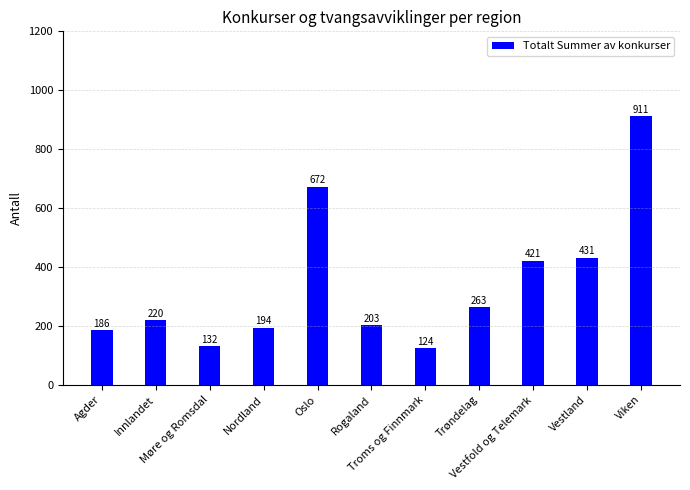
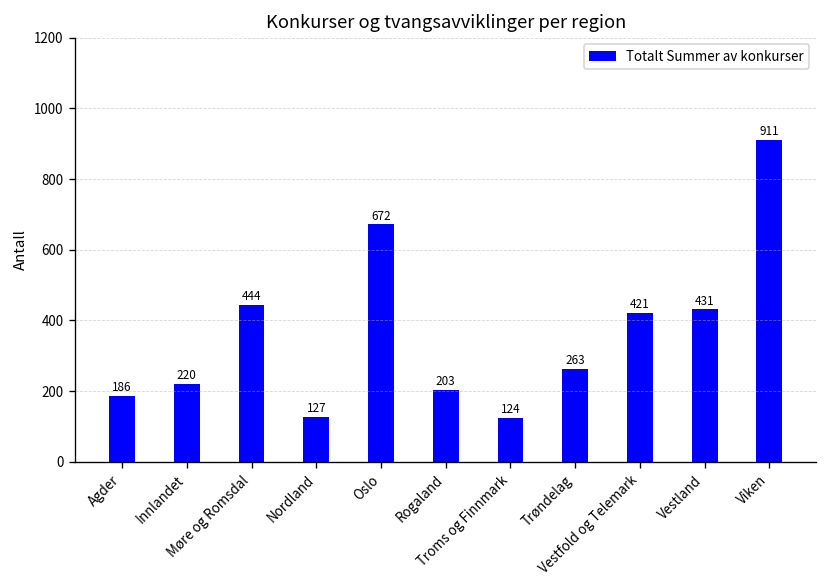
  {
    "Agder": 186,
    "Innlandet": 220,
-   "Møre og Romsdal": 132,
-   "Nordland": 194,
+   "Møre og Romsdal": 444,
+   "Nordland": 127,
    "Oslo": 672,
    "Rogaland": 203,
    "Troms og Finnmark": 124,
    "Trøndelag": 263,
    "Vestfold og Telemark": 421,
    "Vestland": 431,
    "Viken": 911
  }
